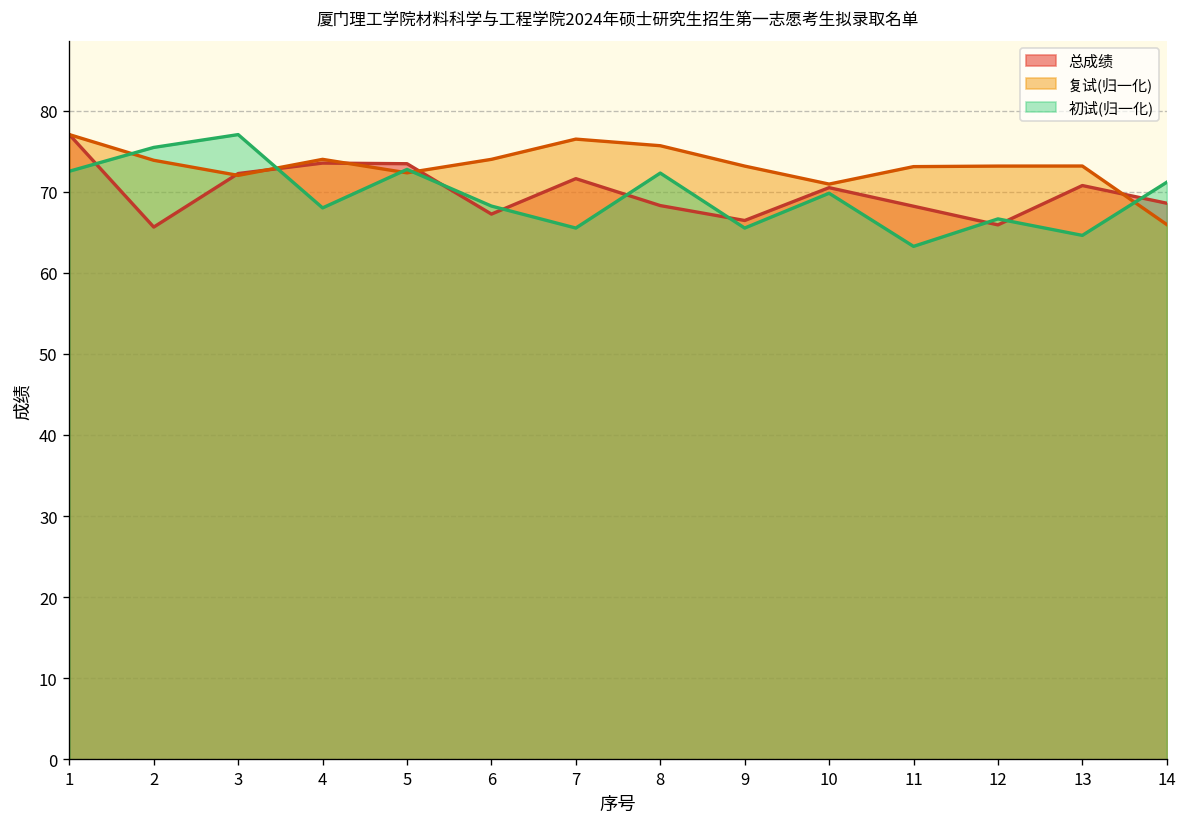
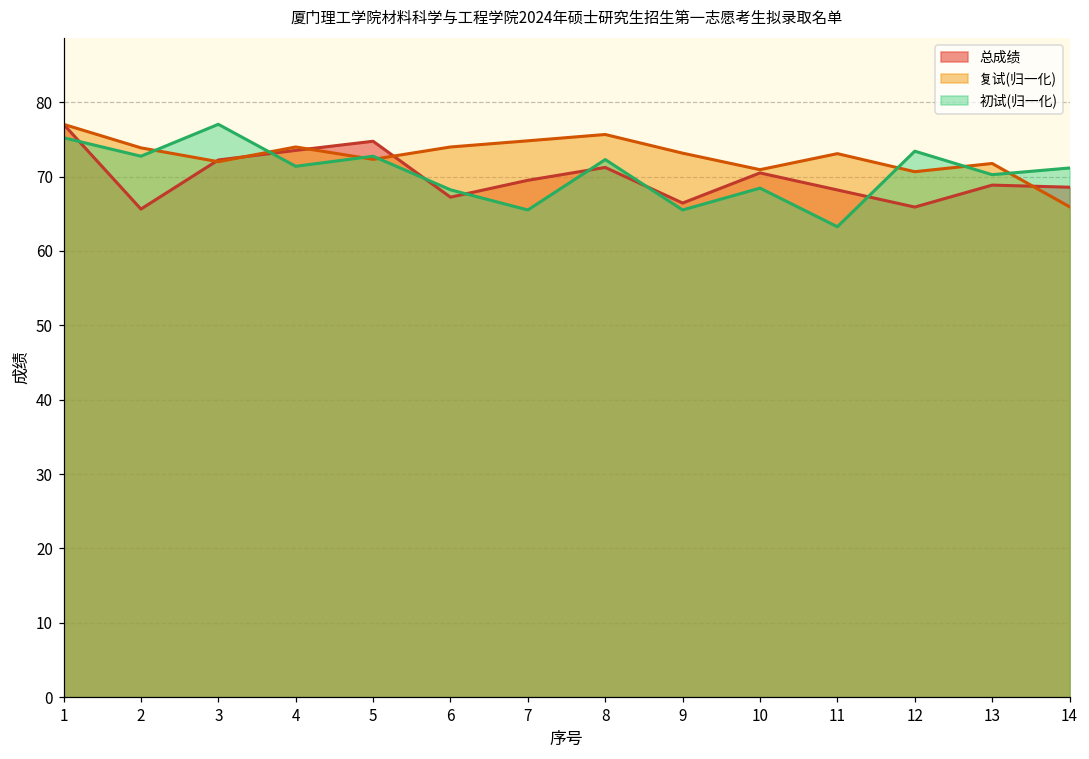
  {
    "总成绩": {
      "2": 66,
      "4": 74,
-     "5": 73,
+     "5": 75,
      "6": 67,
-     "7": 72,
-     "8": 68,
+     "7": 70,
+     "8": 71,
      "9": 66,
      "10": 70,
      "11": 68,
      "12": 66,
-     "13": 71,
+     "13": 69,
      "14": 69
    },
    "复试(归一化)": {
      "2": 74,
      "4": 74,
      "5": 72,
      "6": 74,
-     "7": 76,
+     "7": 75,
      "8": 76,
      "9": 73,
      "10": 71,
      "11": 73,
-     "12": 73,
-     "13": 73,
+     "12": 71,
+     "13": 72,
      "14": 66
    },
    "初试(归一化)": {
-     "1": 73,
-     "2": 75,
+     "1": 75,
+     "2": 73,
      "3": 77,
-     "4": 68,
+     "4": 71,
      "5": 73,
      "6": 68,
      "7": 66,
      "8": 72,
      "9": 66,
-     "10": 70,
+     "10": 68,
      "11": 63,
-     "12": 67,
-     "13": 65,
+     "12": 73,
+     "13": 70,
      "14": 71
    }
  }
